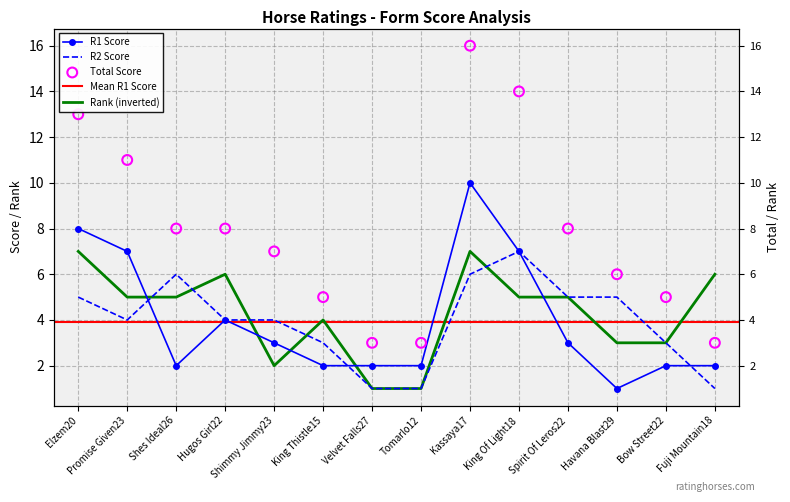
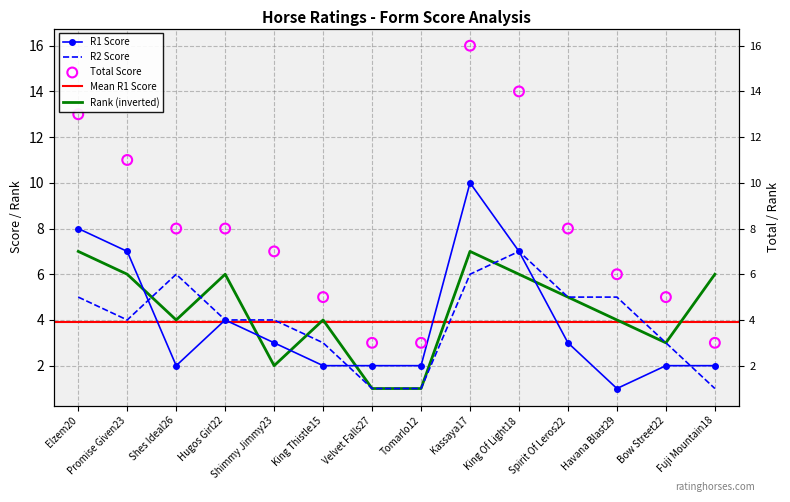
  {
    "Rank (inverted)": {
      "Elzem20": 7.0,
-     "Promise Given23": 5.0,
-     "Shes Ideal26": 5.0,
+     "Promise Given23": 6.0,
+     "Shes Ideal26": 4.0,
      "Hugos Girl22": 6.0,
      "Shimmy Jimmy23": 2.0,
      "King Thistle15": 4.0,
      "Kassaya17": 7.0,
-     "King Of Light18": 5.0,
-     "Havana Blast29": 3.0,
+     "King Of Light18": 6.0,
+     "Havana Blast29": 4.0,
      "Fuji Mountain18": 6.0
    }
  }
